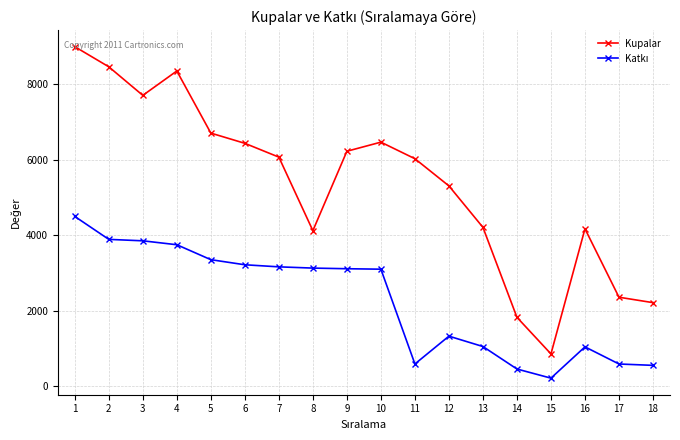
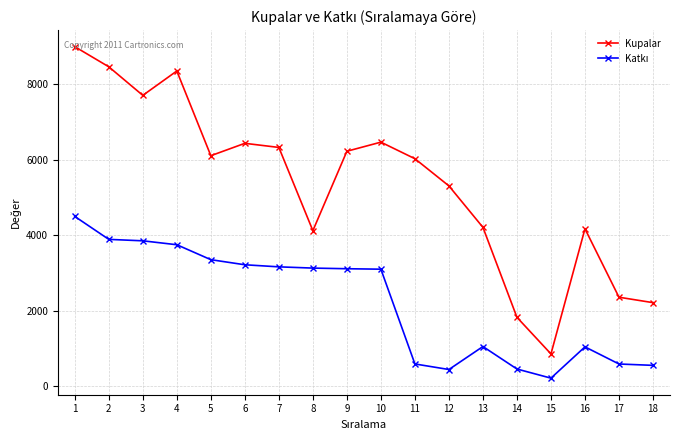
  {
    "Kupalar": {
      "2": 8500,
      "3": 7700,
      "4": 8400,
-     "5": 6700,
+     "5": 6100,
      "6": 6400,
-     "7": 6100,
+     "7": 6300,
      "8": 4100,
      "9": 6200,
      "10": 6500,
      "11": 6000,
      "12": 5300,
      "13": 4200,
      "14": 1800,
      "15": 900,
      "16": 4200,
      "17": 2400,
      "18": 2200
    },
    "Katkı": {
      "1": 4500,
      "2": 3900,
      "3": 3900,
      "4": 3800,
      "5": 3400,
      "6": 3200,
      "7": 3200,
      "8": 3100,
      "9": 3100,
      "10": 3100,
      "11": 600,
-     "12": 1300,
+     "12": 400,
      "13": 1100,
      "14": 500,
      "15": 200,
      "16": 1000,
      "17": 600,
      "18": 600
    }
  }
